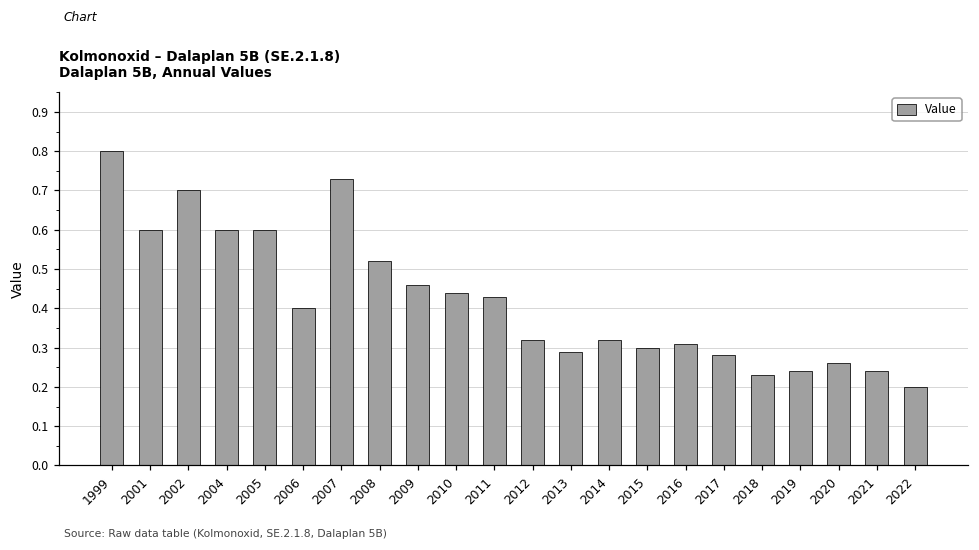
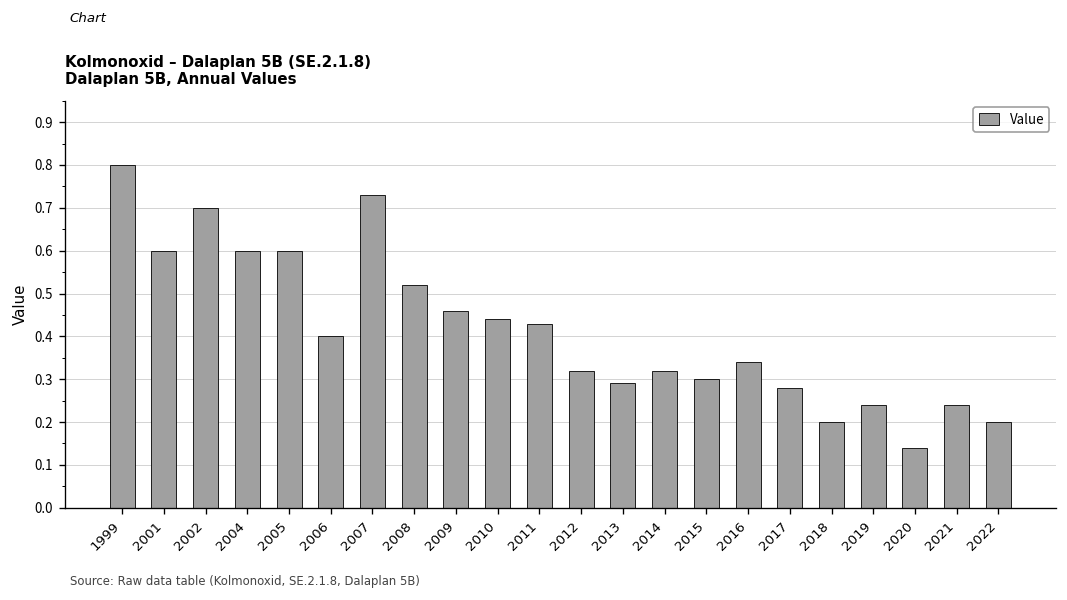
  {
    "1999": 0.80,
    "2001": 0.60,
    "2002": 0.70,
    "2004": 0.60,
    "2005": 0.60,
    "2006": 0.40,
    "2007": 0.73,
    "2008": 0.52,
    "2009": 0.46,
    "2010": 0.44,
    "2011": 0.43,
    "2012": 0.32,
    "2013": 0.29,
    "2014": 0.32,
    "2015": 0.30,
-   "2016": 0.31,
+   "2016": 0.34,
    "2017": 0.28,
-   "2018": 0.23,
+   "2018": 0.20,
    "2019": 0.24,
-   "2020": 0.26,
+   "2020": 0.14,
    "2021": 0.24,
    "2022": 0.20
  }
